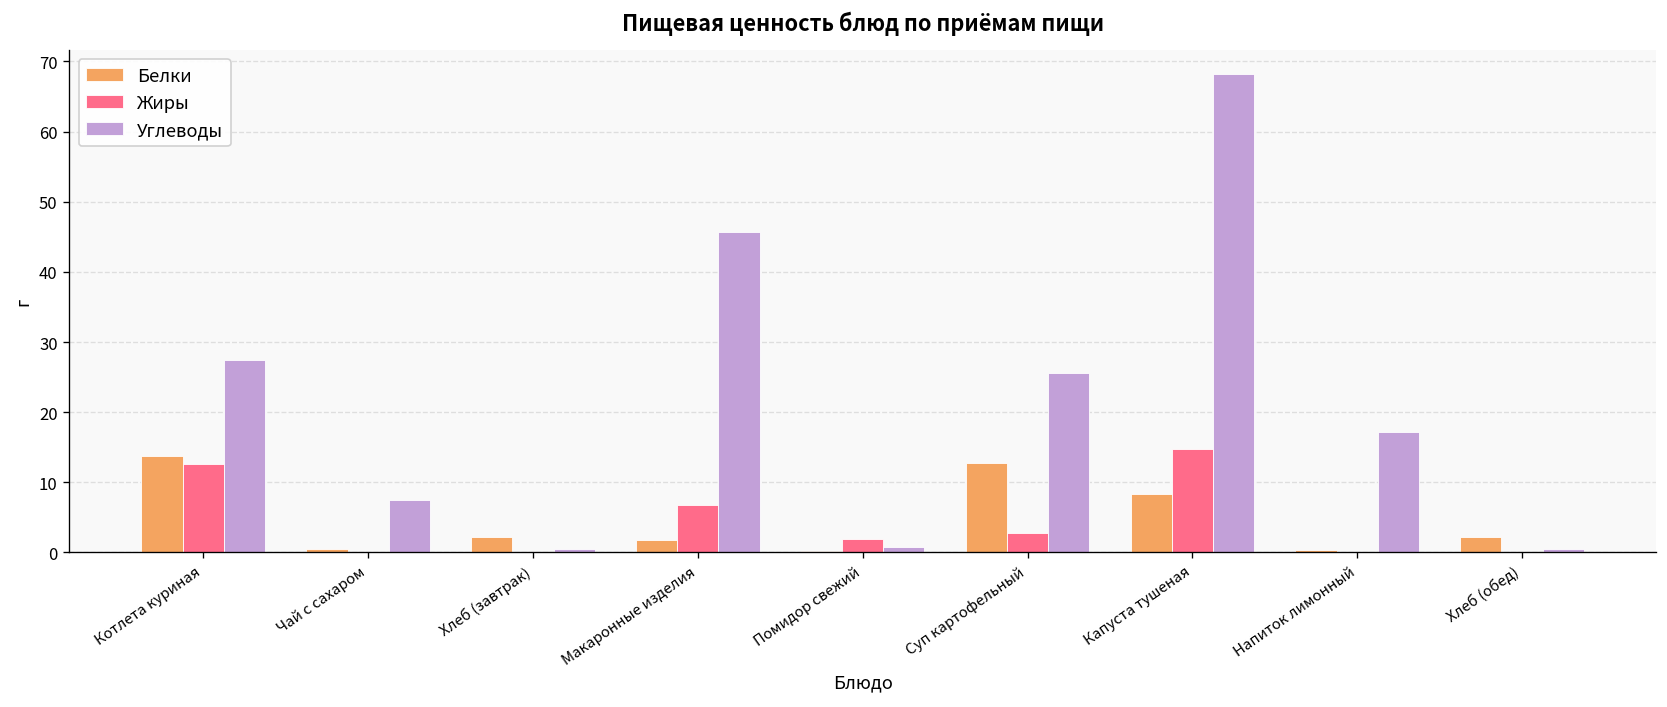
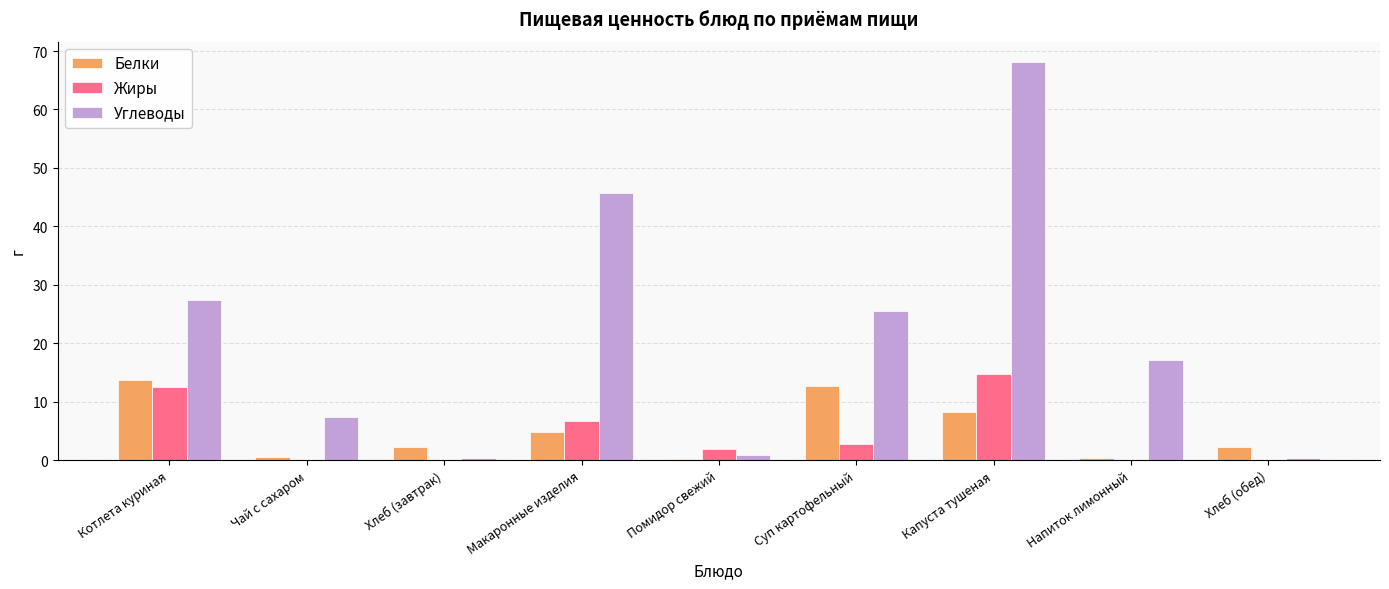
  {
    "Белки": {
      "Котлета куриная": 14,
      "Чай с сахаром": 1,
      "Хлеб (завтрак)": 2,
-     "Макаронные изделия": 2,
+     "Макаронные изделия": 5,
      "Суп картофельный": 13,
      "Капуста тушеная": 8,
      "Хлеб (обед)": 2
    },
    "Жиры": {
      "Котлета куриная": 13,
      "Чай с сахаром": 0,
      "Хлеб (завтрак)": 0,
      "Макаронные изделия": 7,
      "Помидор свежий": 2,
      "Суп картофельный": 3,
      "Капуста тушеная": 15,
      "Напиток лимонный": 0,
      "Хлеб (обед)": 0
    },
    "Углеводы": {
      "Котлета куриная": 27,
      "Чай с сахаром": 7,
      "Хлеб (завтрак)": 0,
      "Макаронные изделия": 46,
      "Помидор свежий": 1,
      "Суп картофельный": 26,
      "Капуста тушеная": 68,
      "Напиток лимонный": 17,
      "Хлеб (обед)": 0
    }
  }
